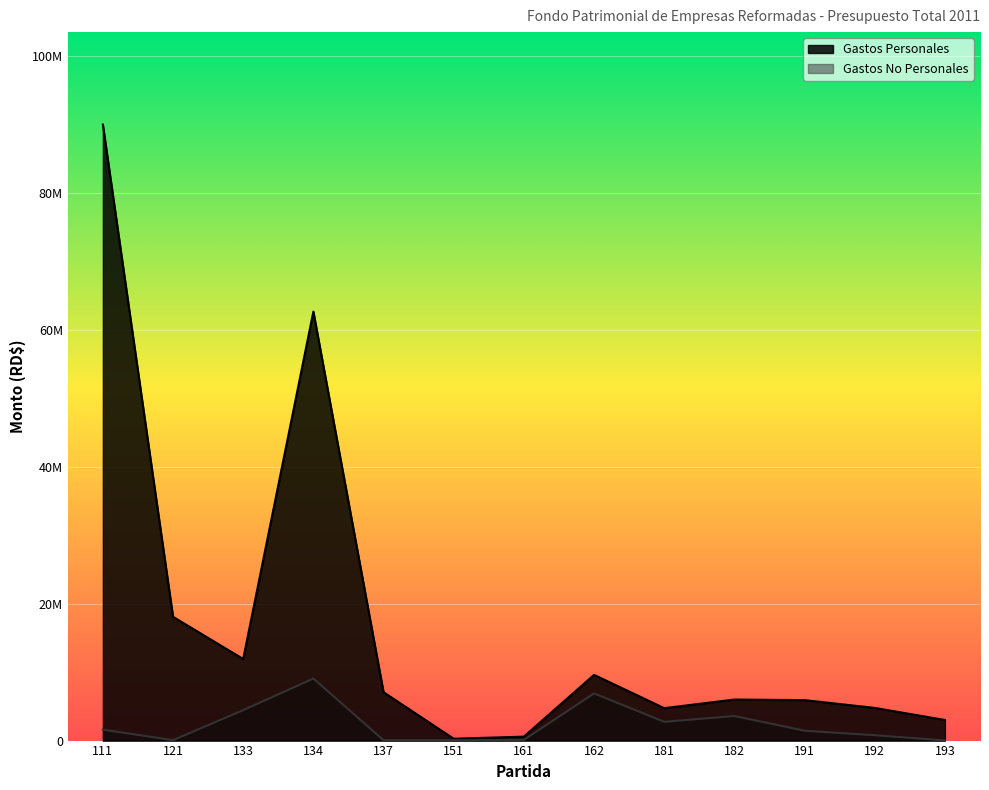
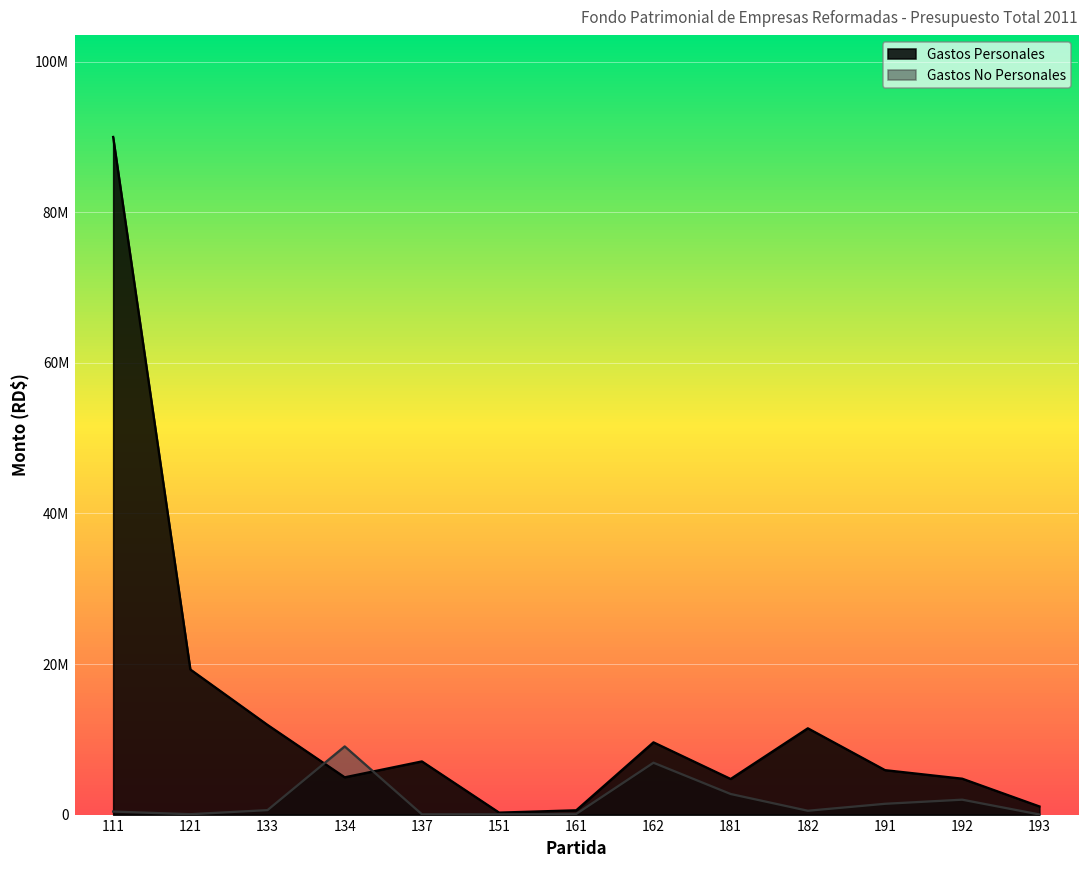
  {
    "Gastos Personales": {
      "111": 90000000,
-     "121": 18000000,
+     "121": 19000000,
      "133": 12000000,
-     "134": 63000000,
+     "134": 5000000,
      "137": 7000000,
      "161": 1000000,
      "162": 10000000,
      "181": 5000000,
-     "182": 6000000,
+     "182": 11000000,
      "191": 6000000,
      "192": 5000000,
-     "193": 3000000
+     "193": 1000000
    },
    "Gastos No Personales": {
-     "111": 2000000,
+     "111": 0,
      "121": 0,
-     "133": 4000000,
+     "133": 1000000,
      "134": 9000000,
      "137": 0,
      "161": 0,
      "162": 7000000,
      "181": 3000000,
-     "182": 4000000,
+     "182": 1000000,
      "191": 1000000,
-     "192": 1000000,
+     "192": 2000000,
      "193": 0
    }
  }
